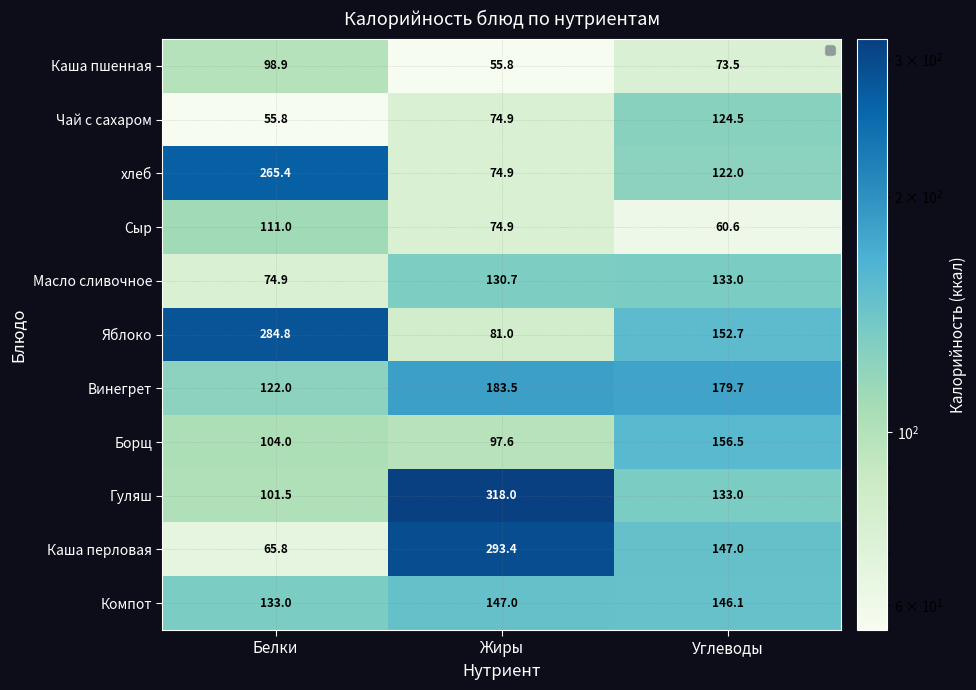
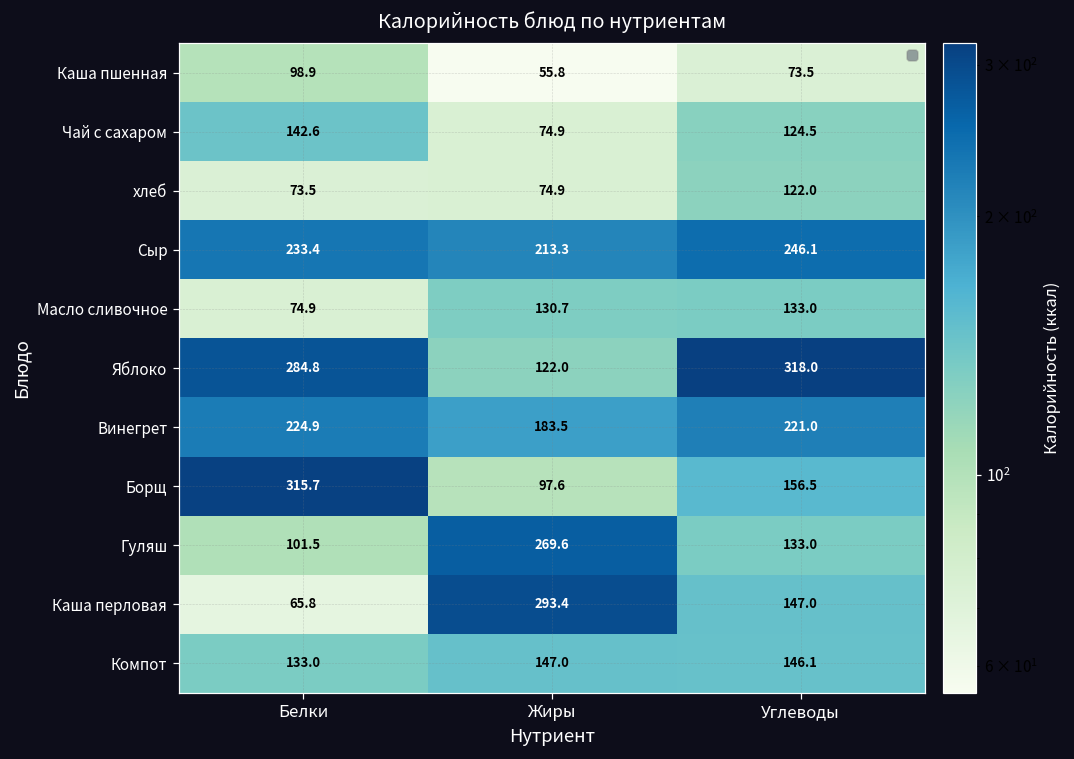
  {
    "Каша пшенная": {
      "Белки": 98.9,
      "Жиры": 55.8,
      "Углеводы": 73.5
    },
    "Чай с сахаром": {
-     "Белки": 55.8,
+     "Белки": 142.6,
      "Жиры": 74.9,
      "Углеводы": 124.5
    },
    "хлеб": {
-     "Белки": 265.4,
+     "Белки": 73.5,
      "Жиры": 74.9,
      "Углеводы": 122.0
    },
    "Сыр": {
-     "Белки": 111.0,
-     "Жиры": 74.9,
-     "Углеводы": 60.6
+     "Белки": 233.4,
+     "Жиры": 213.3,
+     "Углеводы": 246.1
    },
    "Масло сливочное": {
      "Белки": 74.9,
      "Жиры": 130.7,
      "Углеводы": 133.0
    },
    "Яблоко": {
      "Белки": 284.8,
-     "Жиры": 81.0,
-     "Углеводы": 152.7
+     "Жиры": 122.0,
+     "Углеводы": 318.0
    },
    "Винегрет": {
-     "Белки": 122.0,
+     "Белки": 224.9,
      "Жиры": 183.5,
-     "Углеводы": 179.7
+     "Углеводы": 221.0
    },
    "Борщ": {
-     "Белки": 104.0,
+     "Белки": 315.7,
      "Жиры": 97.6,
      "Углеводы": 156.5
    },
    "Гуляш": {
      "Белки": 101.5,
-     "Жиры": 318.0,
+     "Жиры": 269.6,
      "Углеводы": 133.0
    },
    "Каша перловая": {
      "Белки": 65.8,
      "Жиры": 293.4,
      "Углеводы": 147.0
    },
    "Компот": {
      "Белки": 133.0,
      "Жиры": 147.0,
      "Углеводы": 146.1
    }
  }
